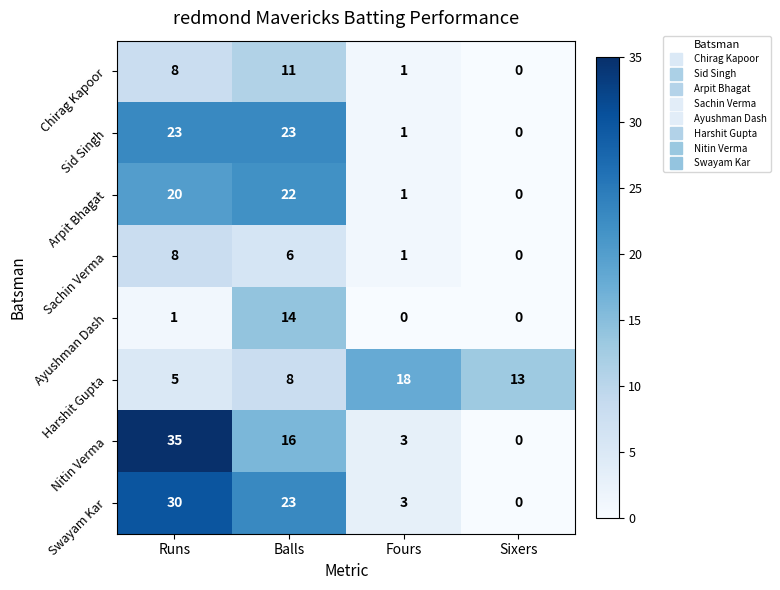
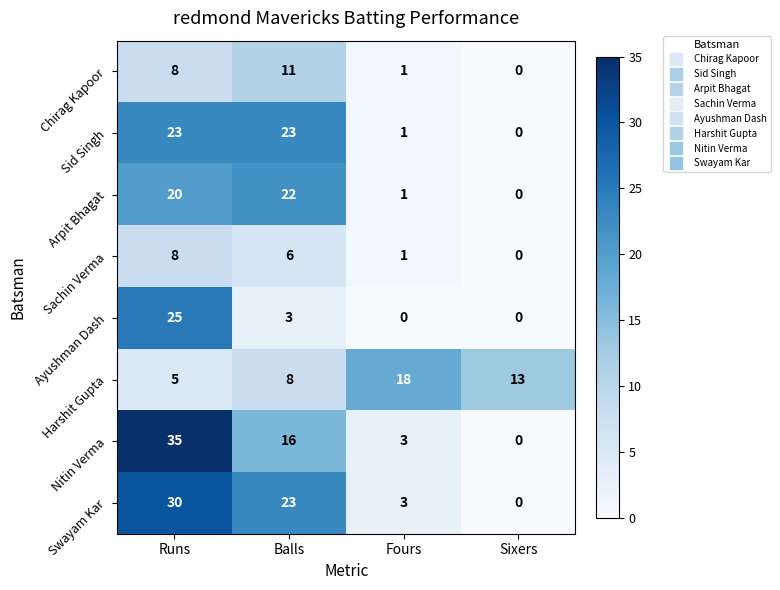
  {
    "Chirag Kapoor": {
      "Runs": 8,
      "Balls": 11,
      "Fours": 1,
      "Sixers": 0
    },
    "Sid Singh": {
      "Runs": 23,
      "Balls": 23,
      "Fours": 1,
      "Sixers": 0
    },
    "Arpit Bhagat": {
      "Runs": 20,
      "Balls": 22,
      "Fours": 1,
      "Sixers": 0
    },
    "Sachin Verma": {
      "Runs": 8,
      "Balls": 6,
      "Fours": 1,
      "Sixers": 0
    },
    "Ayushman Dash": {
-     "Runs": 1,
-     "Balls": 14,
+     "Runs": 25,
+     "Balls": 3,
      "Fours": 0,
      "Sixers": 0
    },
    "Harshit Gupta": {
      "Runs": 5,
      "Balls": 8,
      "Fours": 18,
      "Sixers": 13
    },
    "Nitin Verma": {
      "Runs": 35,
      "Balls": 16,
      "Fours": 3,
      "Sixers": 0
    },
    "Swayam Kar": {
      "Runs": 30,
      "Balls": 23,
      "Fours": 3,
      "Sixers": 0
    }
  }
